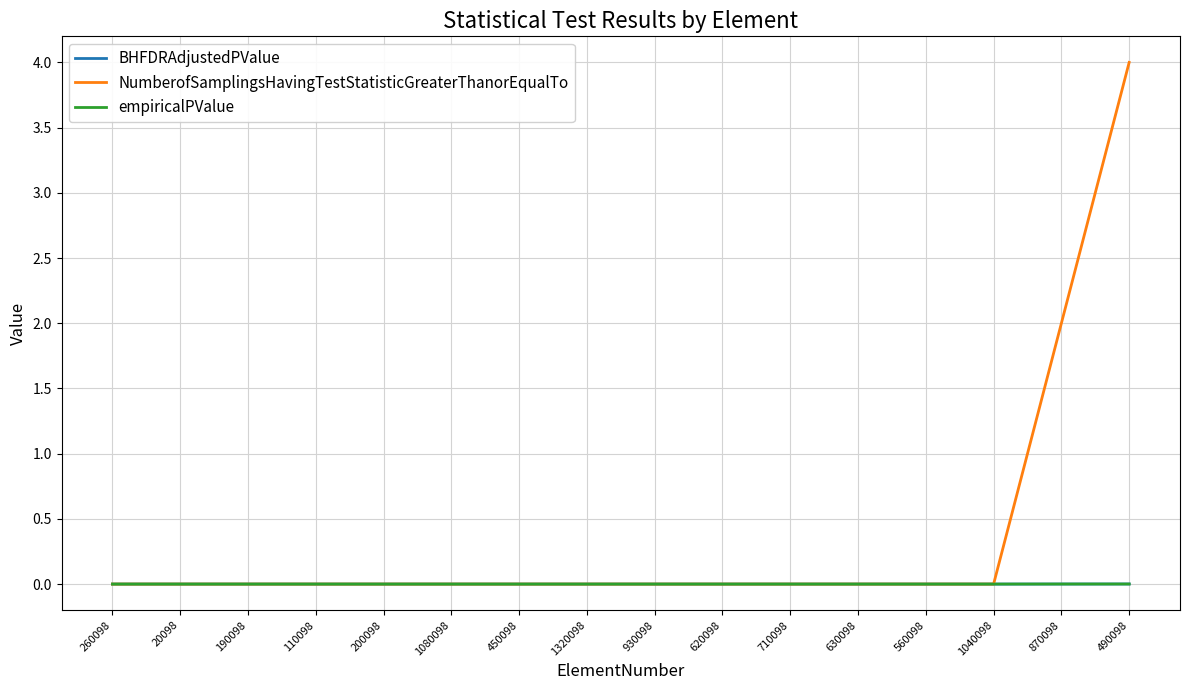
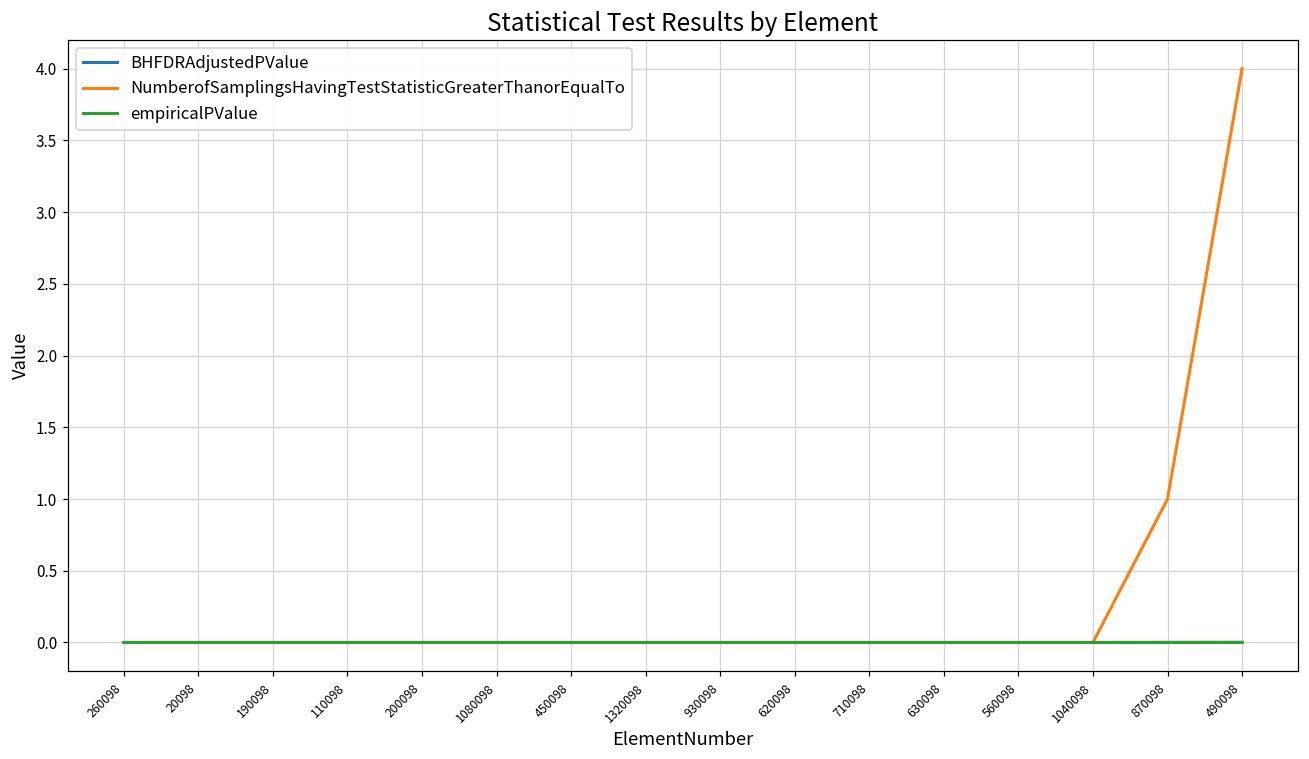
  {
    "empiricalPValue": {
      "870098": 0,
      "490098": 0
    },
    "NumberofSamplingsHavingTestStatisticGreaterThanorEqualTo": {
-     "870098": 2,
+     "870098": 1,
      "490098": 4
    }
  }
